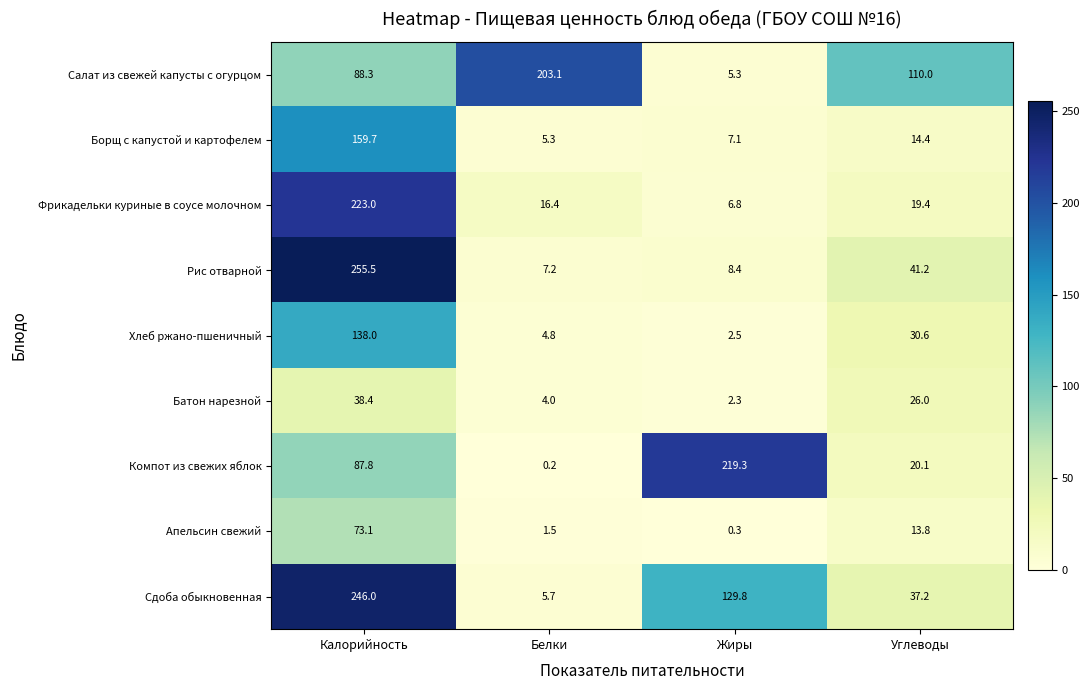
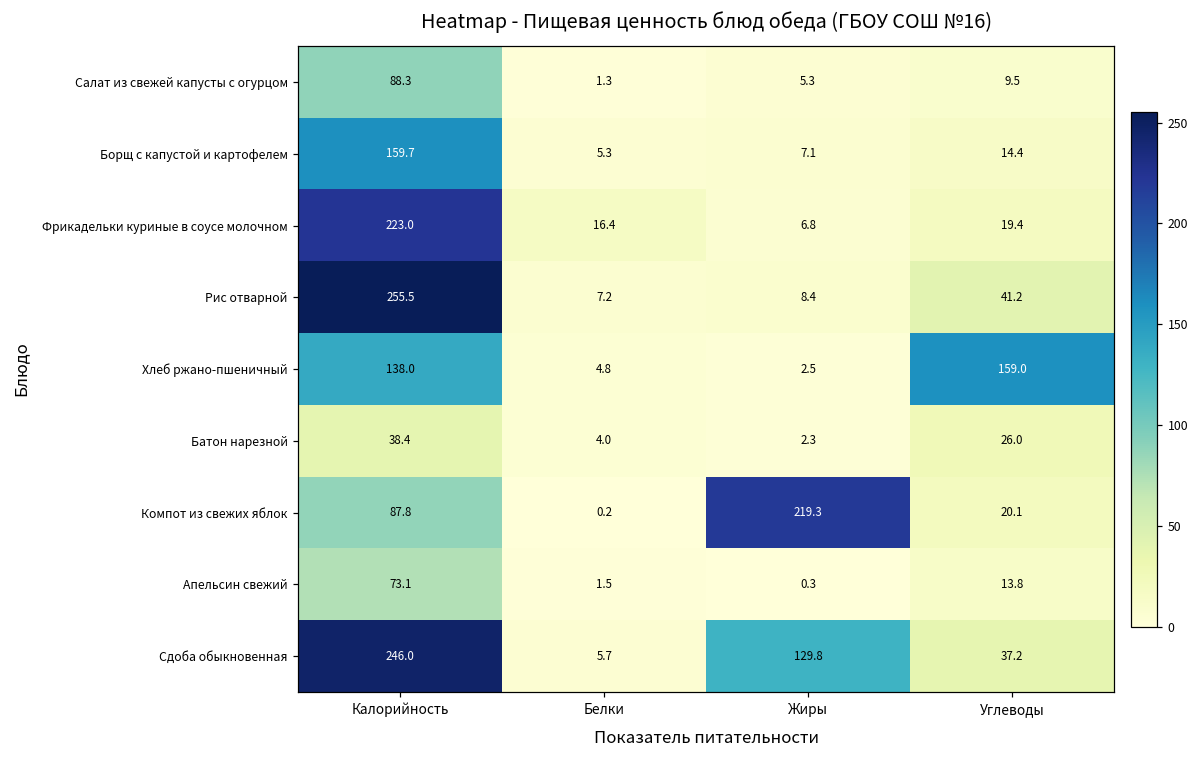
  {
    "Салат из свежей капусты с огурцом": {
      "Калорийность": 88.3,
-     "Белки": 203.1,
+     "Белки": 1.3,
      "Жиры": 5.3,
-     "Углеводы": 110.0
+     "Углеводы": 9.5
    },
    "Борщ с капустой и картофелем": {
      "Калорийность": 159.7,
      "Белки": 5.3,
      "Жиры": 7.1,
      "Углеводы": 14.4
    },
    "Фрикадельки куриные в соусе молочном": {
      "Калорийность": 223.0,
      "Белки": 16.4,
      "Жиры": 6.8,
      "Углеводы": 19.4
    },
    "Рис отварной": {
      "Калорийность": 255.5,
      "Белки": 7.2,
      "Жиры": 8.4,
      "Углеводы": 41.2
    },
    "Хлеб ржано-пшеничный": {
      "Калорийность": 138.0,
      "Белки": 4.8,
      "Жиры": 2.5,
-     "Углеводы": 30.6
+     "Углеводы": 159.0
    },
    "Батон нарезной": {
      "Калорийность": 38.4,
      "Белки": 4.0,
      "Жиры": 2.3,
      "Углеводы": 26.0
    },
    "Компот из свежих яблок": {
      "Калорийность": 87.8,
      "Белки": 0.2,
      "Жиры": 219.3,
      "Углеводы": 20.1
    },
    "Апельсин свежий": {
      "Калорийность": 73.1,
      "Белки": 1.5,
      "Жиры": 0.3,
      "Углеводы": 13.8
    },
    "Сдоба обыкновенная": {
      "Калорийность": 246.0,
      "Белки": 5.7,
      "Жиры": 129.8,
      "Углеводы": 37.2
    }
  }
